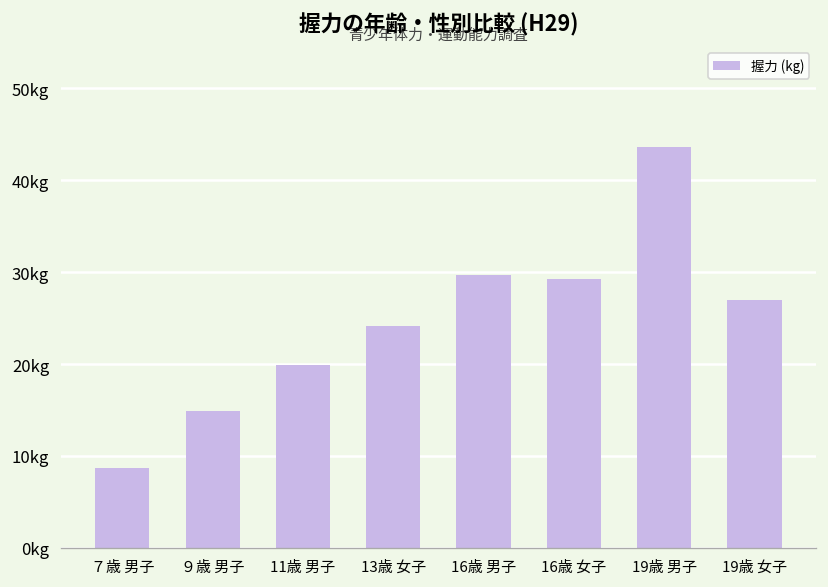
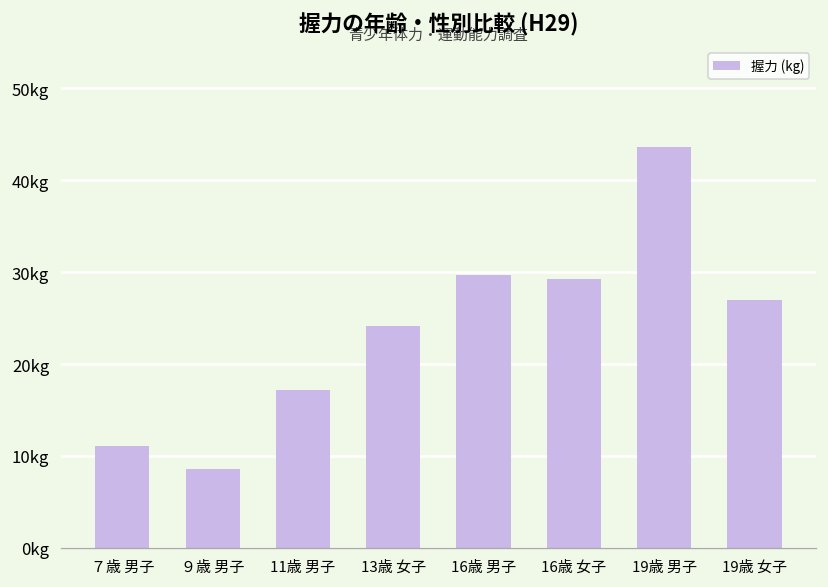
  {
-   "７歳 男子": "9kg",
-   "９歳 男子": "15kg",
-   "11歳 男子": "20kg",
+   "７歳 男子": "11kg",
+   "９歳 男子": "9kg",
+   "11歳 男子": "17kg",
    "13歳 女子": "24kg",
    "16歳 男子": "30kg",
    "16歳 女子": "29kg",
    "19歳 男子": "44kg",
    "19歳 女子": "27kg"
  }
